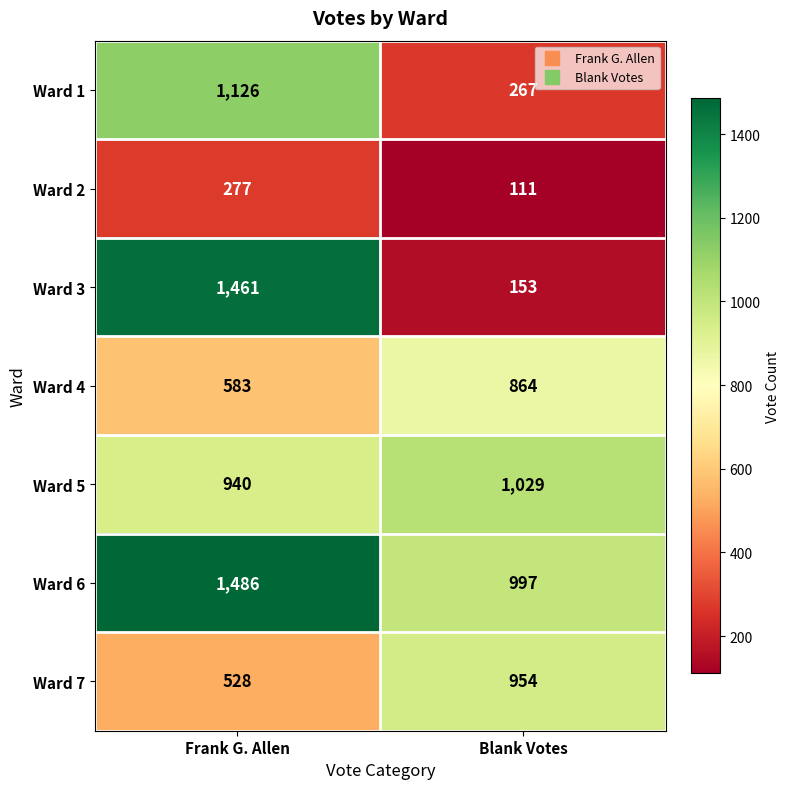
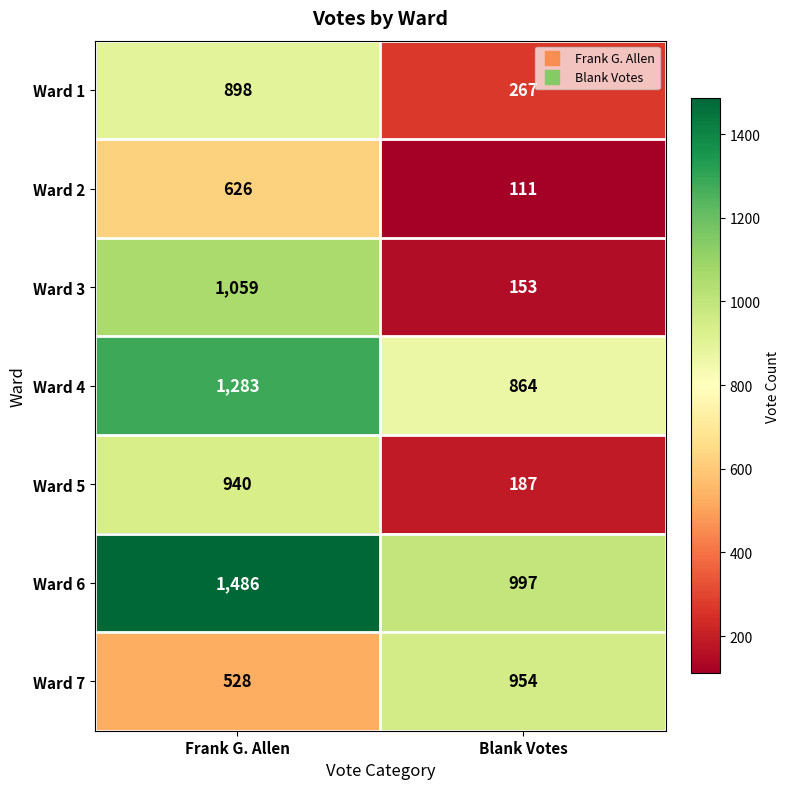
  {
    "Ward 1": {
-     "Frank G. Allen": "1,126"
+     "Frank G. Allen": "898"
    },
    "Ward 2": {
-     "Frank G. Allen": "277",
+     "Frank G. Allen": "626",
      "Blank Votes": "111"
    },
    "Ward 3": {
-     "Frank G. Allen": "1,461",
+     "Frank G. Allen": "1,059",
      "Blank Votes": "153"
    },
    "Ward 4": {
-     "Frank G. Allen": "583",
+     "Frank G. Allen": "1,283",
      "Blank Votes": "864"
    },
    "Ward 5": {
      "Frank G. Allen": "940",
-     "Blank Votes": "1,029"
+     "Blank Votes": "187"
    },
    "Ward 6": {
      "Frank G. Allen": "1,486",
      "Blank Votes": "997"
    },
    "Ward 7": {
      "Frank G. Allen": "528",
      "Blank Votes": "954"
    }
  }
